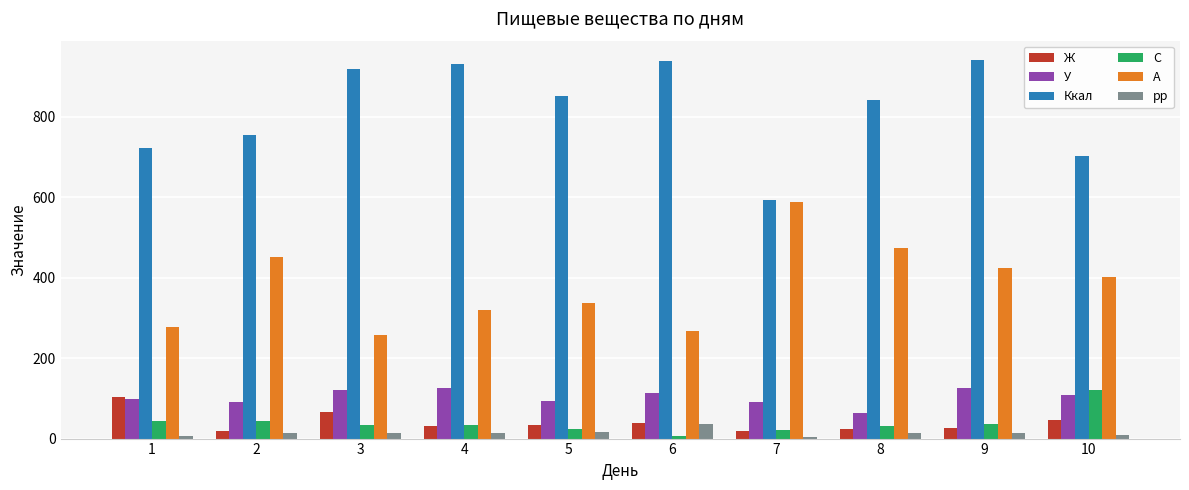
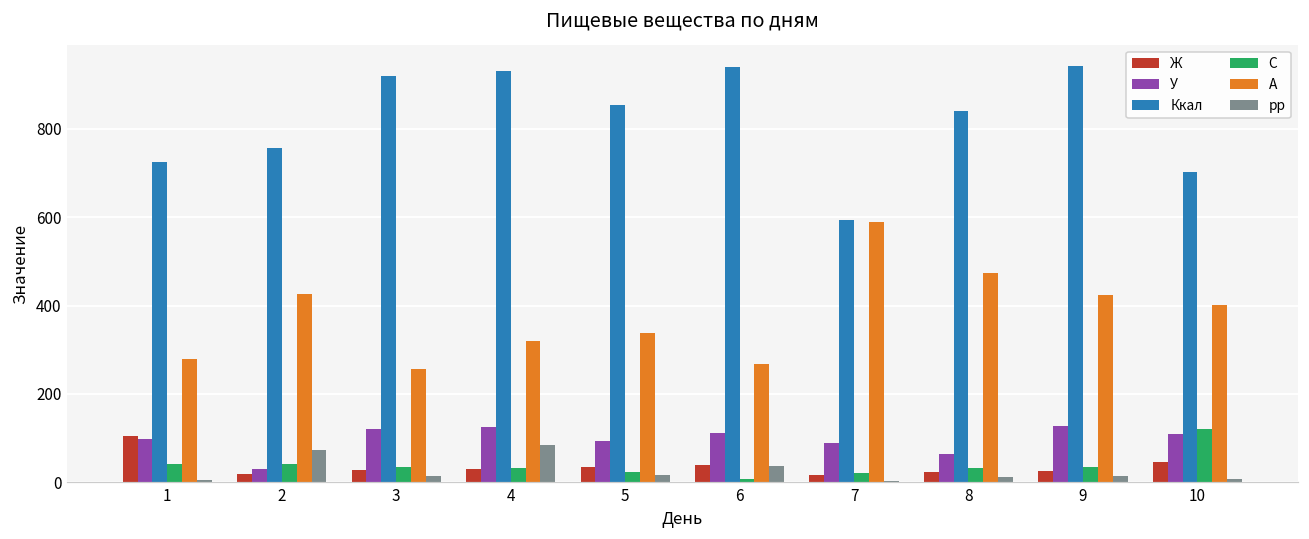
  {
    "Ж": {
      "1": 100,
      "2": 20,
-     "3": 70,
+     "3": 30,
      "4": 30,
      "5": 30,
      "6": 40,
      "7": 20,
      "8": 20,
      "9": 30,
      "10": 50
    },
    "У": {
      "1": 100,
-     "2": 90,
+     "2": 30,
      "3": 120,
      "4": 130,
      "5": 90,
      "6": 110,
      "7": 90,
      "8": 60,
      "9": 130,
      "10": 110
    },
    "Ккал": {
      "1": 720,
      "2": 760,
      "3": 920,
      "4": 930,
      "5": 850,
      "6": 940,
      "7": 590,
      "8": 840,
      "9": 940,
      "10": 700
    },
    "С": {
      "1": 40,
      "2": 40,
      "3": 30,
      "4": 30,
      "5": 20,
      "6": 10,
      "7": 20,
      "8": 30,
      "9": 40,
      "10": 120
    },
    "А": {
      "1": 280,
-     "2": 450,
+     "2": 430,
      "3": 260,
      "4": 320,
      "5": 340,
      "6": 270,
      "7": 590,
      "8": 470,
      "9": 420,
      "10": 400
    },
    "рр": {
-     "2": 10,
+     "2": 70,
      "3": 10,
-     "4": 10,
+     "4": 80,
      "5": 20,
      "6": 40,
      "8": 10,
      "9": 10,
      "10": 10
    }
  }
